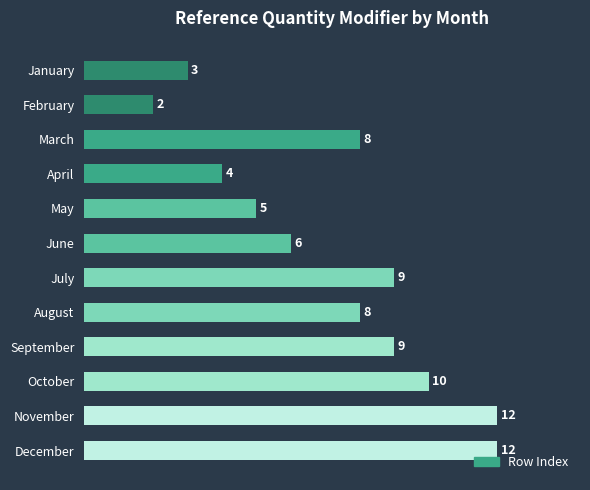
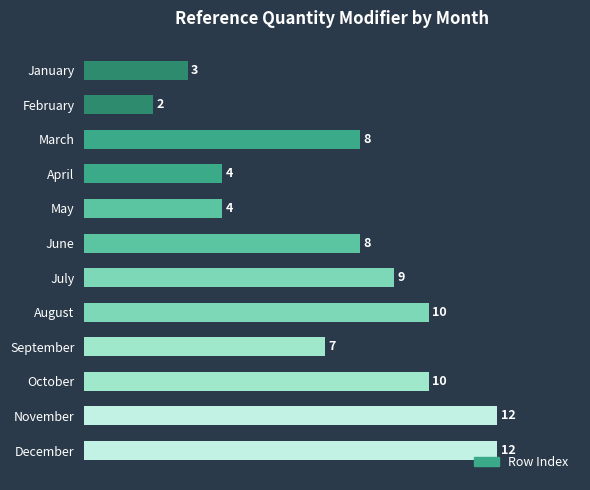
  {
    "January": 3,
    "February": 2,
    "March": 8,
    "April": 4,
-   "May": 5,
-   "June": 6,
+   "May": 4,
+   "June": 8,
    "July": 9,
-   "August": 8,
-   "September": 9,
+   "August": 10,
+   "September": 7,
    "October": 10,
    "November": 12,
    "December": 12
  }
